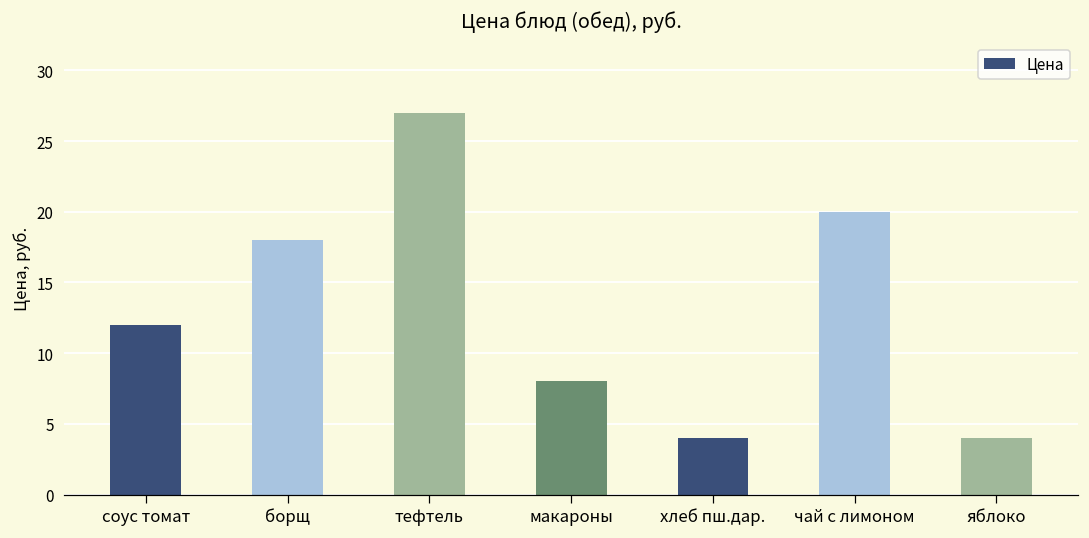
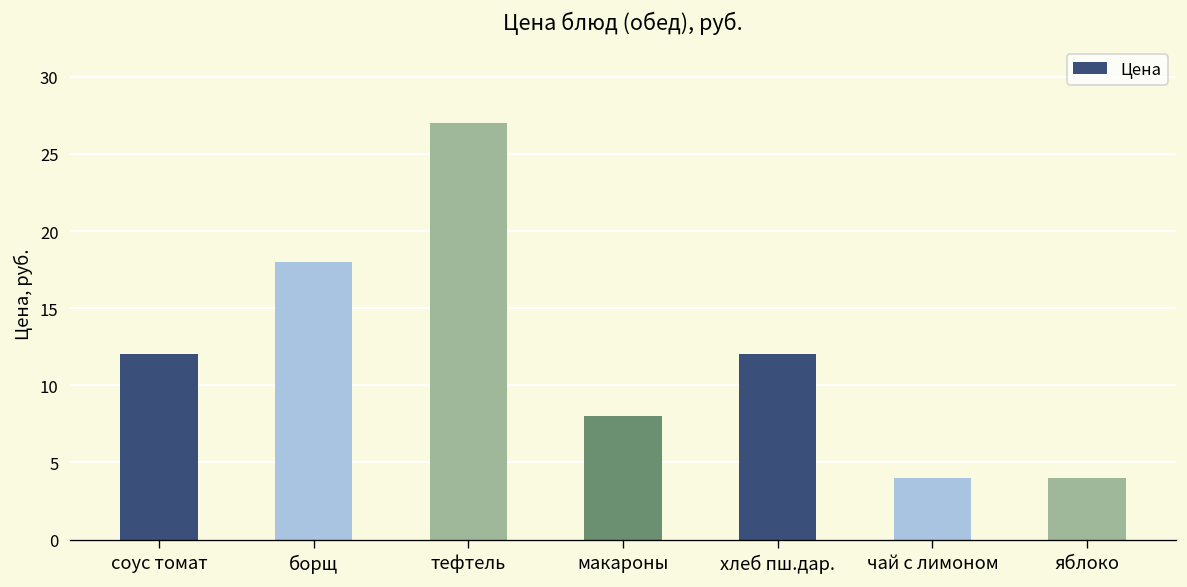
  {
    "соус томат": 12,
    "борщ": 18,
    "тефтель": 27,
    "макароны": 8,
-   "хлеб пш.дар.": 4,
-   "чай с лимоном": 20,
+   "хлеб пш.дар.": 12,
+   "чай с лимоном": 4,
    "яблоко": 4
  }
